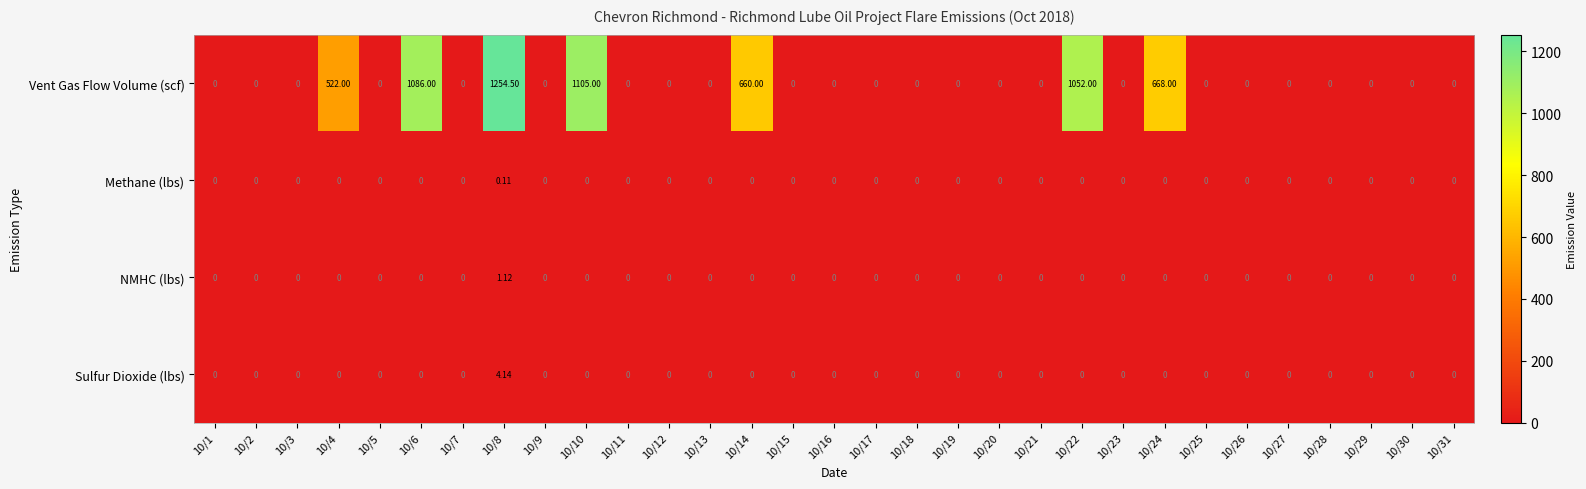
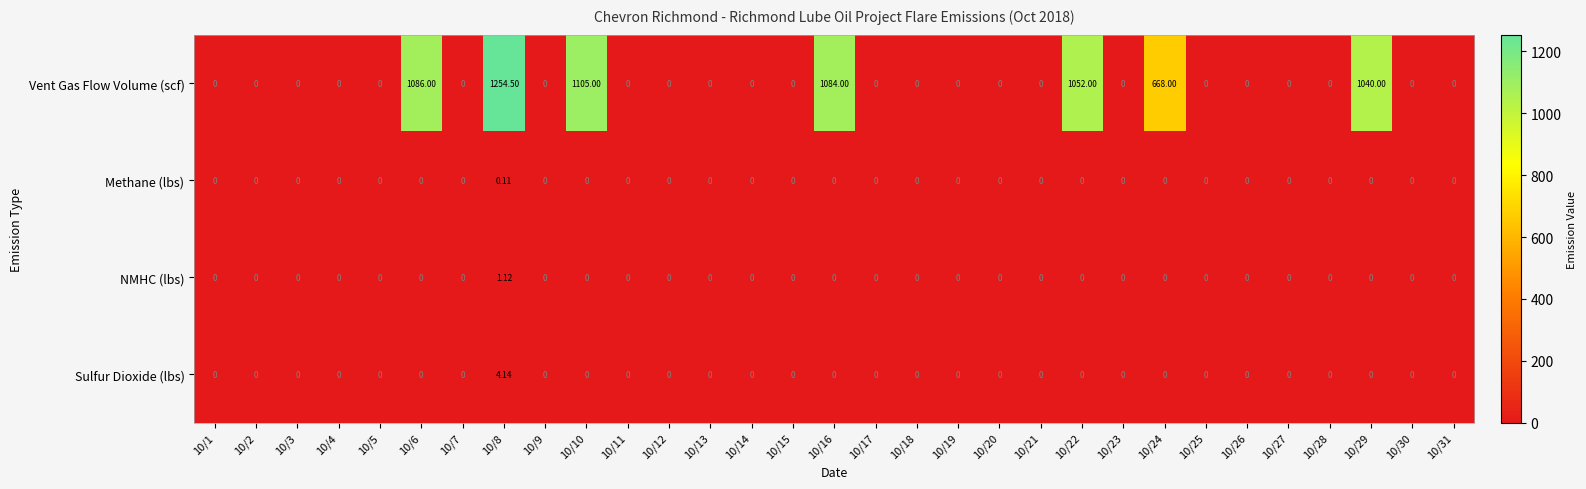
  {
    "Vent Gas Flow Volume (scf)": {
      "10/1": 0,
      "10/2": 0,
      "10/3": 0,
-     "10/4": 522.00,
+     "10/4": 0,
      "10/5": 0,
      "10/6": 1086.00,
      "10/7": 0,
      "10/8": 1254.50,
      "10/9": 0,
      "10/10": 1105.00,
      "10/11": 0,
      "10/12": 0,
      "10/13": 0,
-     "10/14": 660.00,
+     "10/14": 0,
      "10/15": 0,
-     "10/16": 0,
+     "10/16": 1084.00,
      "10/17": 0,
      "10/18": 0,
      "10/19": 0,
      "10/20": 0,
      "10/21": 0,
      "10/22": 1052.00,
      "10/23": 0,
      "10/24": 668.00,
      "10/25": 0,
      "10/26": 0,
      "10/27": 0,
      "10/28": 0,
-     "10/29": 0,
+     "10/29": 1040.00,
      "10/30": 0,
      "10/31": 0
    },
    "Methane (lbs)": {
      "10/1": 0,
      "10/2": 0,
      "10/3": 0,
      "10/4": 0,
      "10/5": 0,
      "10/6": 0,
      "10/7": 0,
      "10/8": 0.11,
      "10/9": 0,
      "10/10": 0,
      "10/11": 0,
      "10/12": 0,
      "10/13": 0,
      "10/14": 0,
      "10/15": 0,
      "10/16": 0,
      "10/17": 0,
      "10/18": 0,
      "10/19": 0,
      "10/20": 0,
      "10/21": 0,
      "10/22": 0,
      "10/23": 0,
      "10/24": 0,
      "10/25": 0,
      "10/26": 0,
      "10/27": 0,
      "10/28": 0,
      "10/29": 0,
      "10/30": 0,
      "10/31": 0
    },
    "NMHC (lbs)": {
      "10/1": 0,
      "10/2": 0,
      "10/3": 0,
      "10/4": 0,
      "10/5": 0,
      "10/6": 0,
      "10/7": 0,
      "10/8": 1.12,
      "10/9": 0,
      "10/10": 0,
      "10/11": 0,
      "10/12": 0,
      "10/13": 0,
      "10/14": 0,
      "10/15": 0,
      "10/16": 0,
      "10/17": 0,
      "10/18": 0,
      "10/19": 0,
      "10/20": 0,
      "10/21": 0,
      "10/22": 0,
      "10/23": 0,
      "10/24": 0,
      "10/25": 0,
      "10/26": 0,
      "10/27": 0,
      "10/28": 0,
      "10/29": 0,
      "10/30": 0,
      "10/31": 0
    },
    "Sulfur Dioxide (lbs)": {
      "10/1": 0,
      "10/2": 0,
      "10/3": 0,
      "10/4": 0,
      "10/5": 0,
      "10/6": 0,
      "10/7": 0,
      "10/8": 4.14,
      "10/9": 0,
      "10/10": 0,
      "10/11": 0,
      "10/12": 0,
      "10/13": 0,
      "10/14": 0,
      "10/15": 0,
      "10/16": 0,
      "10/17": 0,
      "10/18": 0,
      "10/19": 0,
      "10/20": 0,
      "10/21": 0,
      "10/22": 0,
      "10/23": 0,
      "10/24": 0,
      "10/25": 0,
      "10/26": 0,
      "10/27": 0,
      "10/28": 0,
      "10/29": 0,
      "10/30": 0,
      "10/31": 0
    }
  }
